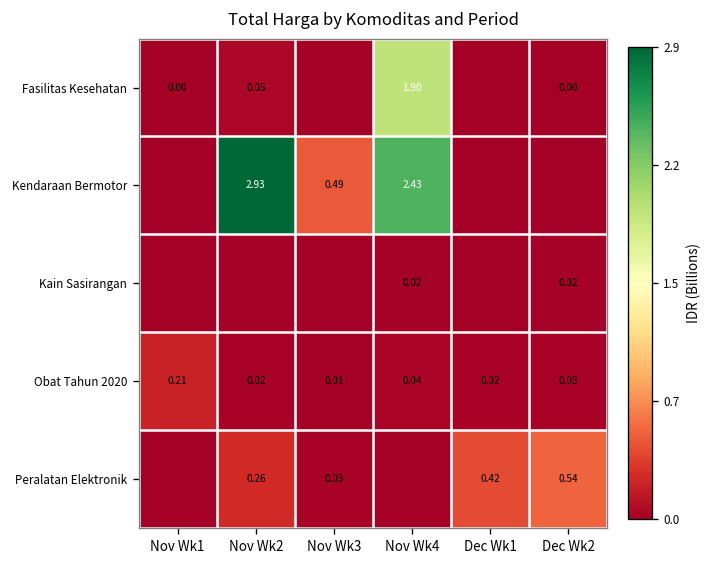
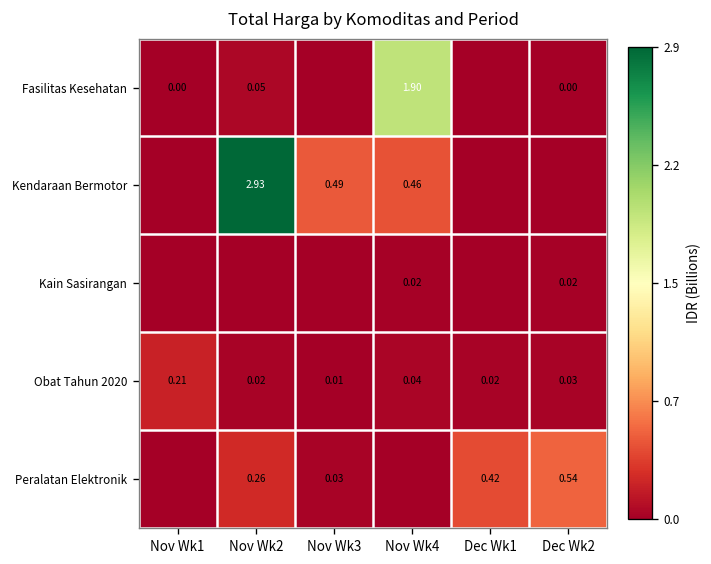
  {
    "Fasilitas Kesehatan": {
      "Nov Wk1": 0.00,
      "Nov Wk2": 0.05,
      "Nov Wk4": 1.90,
      "Dec Wk2": 0.00
    },
    "Kendaraan Bermotor": {
      "Nov Wk2": 2.93,
      "Nov Wk3": 0.49,
-     "Nov Wk4": 2.43
+     "Nov Wk4": 0.46
    },
    "Kain Sasirangan": {
      "Nov Wk4": 0.02,
      "Dec Wk2": 0.02
    },
    "Obat Tahun 2020": {
      "Nov Wk1": 0.21,
      "Nov Wk2": 0.02,
      "Nov Wk3": 0.01,
      "Nov Wk4": 0.04,
      "Dec Wk1": 0.02,
      "Dec Wk2": 0.03
    },
    "Peralatan Elektronik": {
      "Nov Wk2": 0.26,
      "Nov Wk3": 0.03,
      "Dec Wk1": 0.42,
      "Dec Wk2": 0.54
    }
  }
